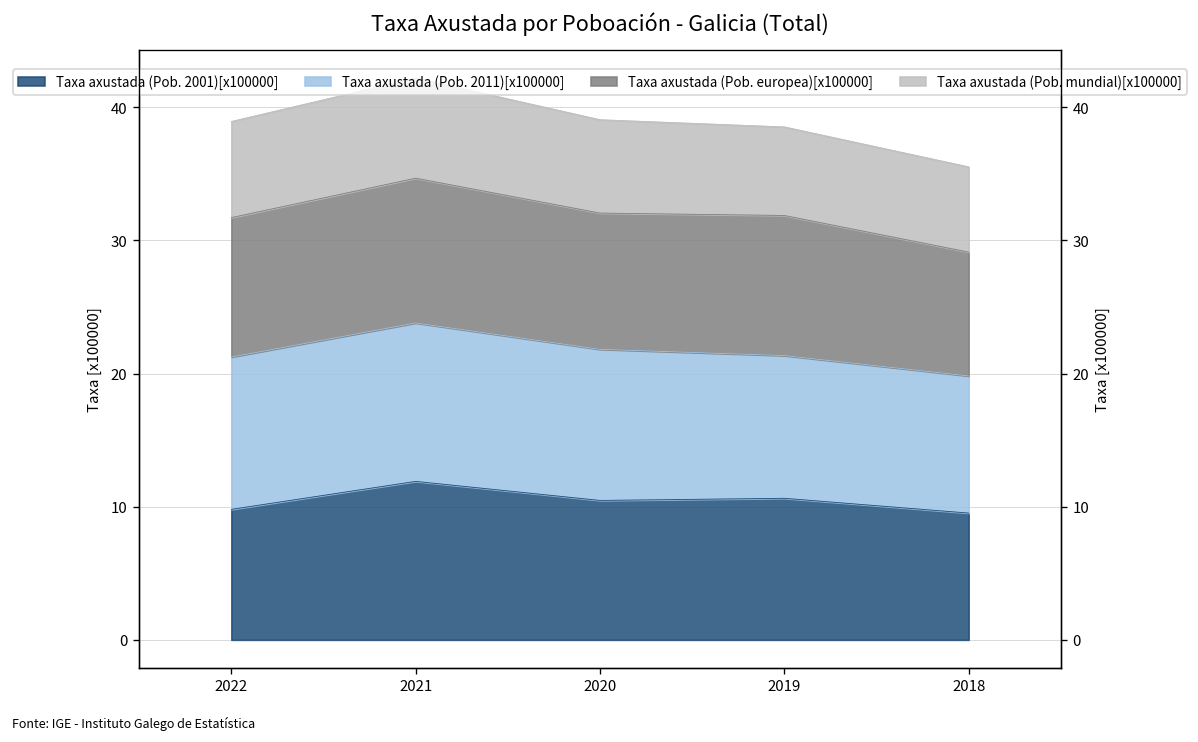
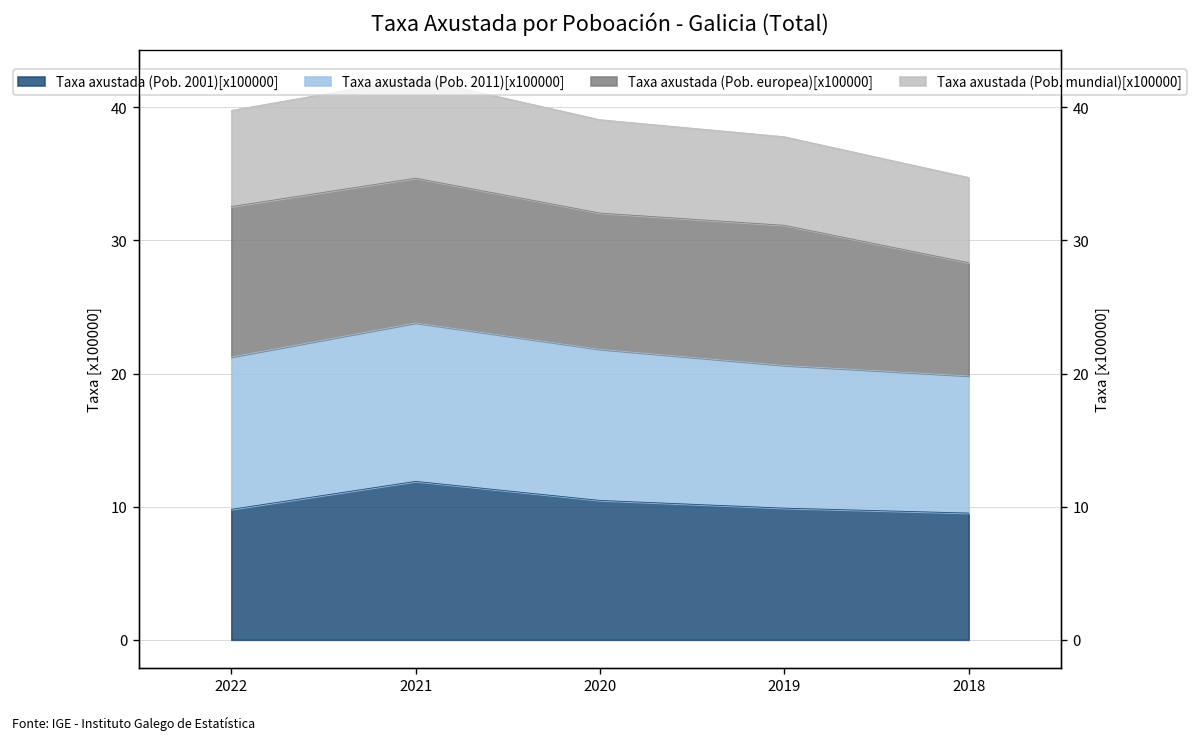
  {
    "Taxa axustada (Pob. 2001)[x100000]": {
      "2022": 9.8,
      "2021": 11.9,
      "2020": 10.5,
-     "2019": 10.6,
+     "2019": 9.9,
      "2018": 9.5
    },
    "Taxa axustada (Pob. europea)[x100000]": {
-     "2022": 10.5,
+     "2022": 11.3,
      "2021": 10.9,
      "2020": 10.2,
      "2019": 10.5,
-     "2018": 9.3
+     "2018": 8.5
    }
  }
